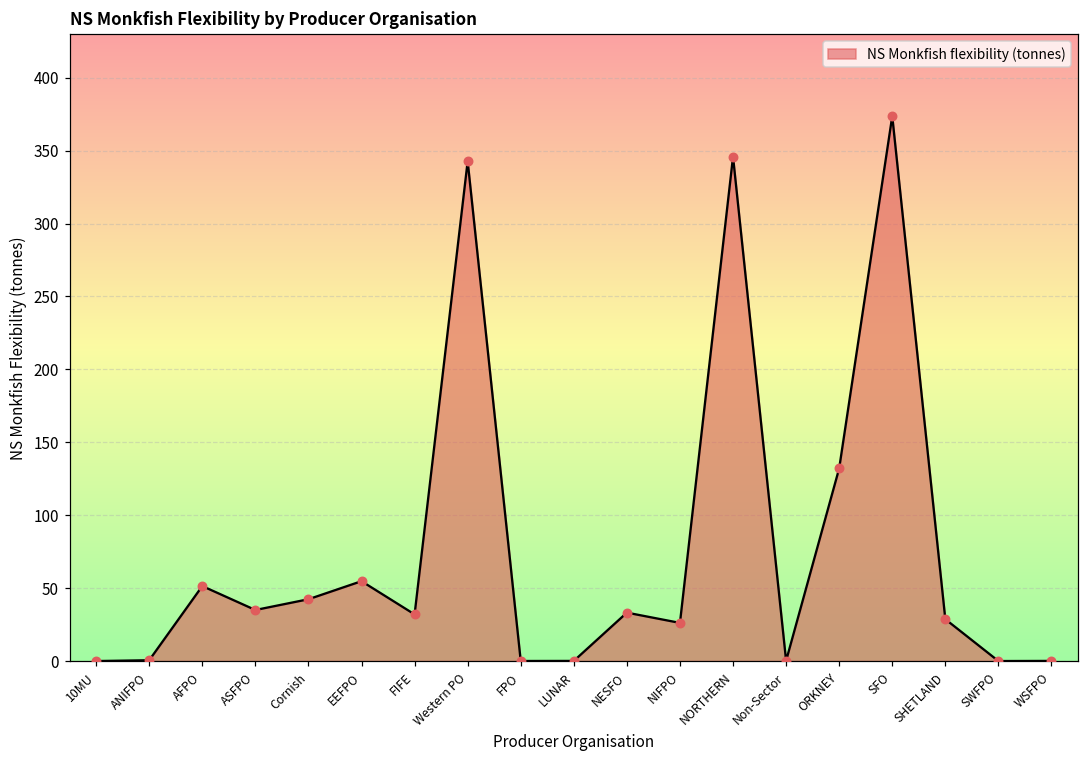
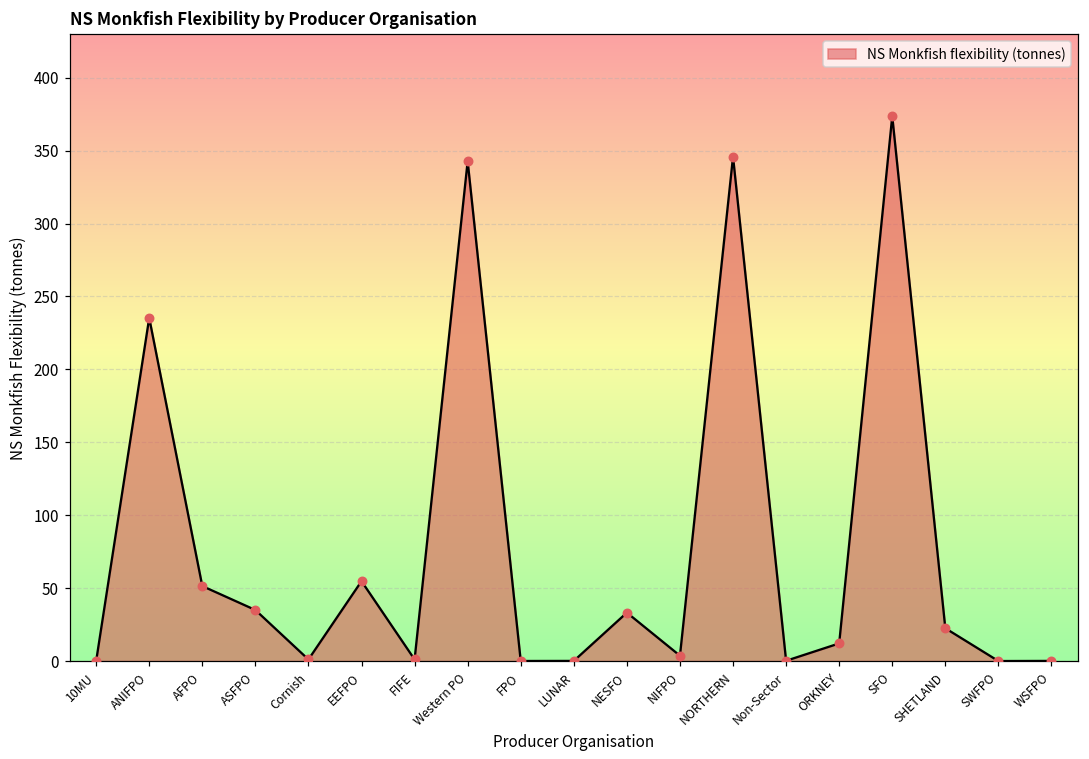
  {
    "10MU": 0,
-   "ANIFPO": 1,
+   "ANIFPO": 235,
    "AFPO": 51,
    "ASFPO": 35,
-   "Cornish": 42,
+   "Cornish": 1,
    "EEFPO": 55,
-   "FIFE": 32,
+   "FIFE": 1,
    "Western PO": 343,
    "FPO": 0,
    "LUNAR": 0,
    "NESFO": 33,
-   "NIFPO": 26,
+   "NIFPO": 4,
    "NORTHERN": 346,
    "Non-Sector": 0,
-   "ORKNEY": 132,
+   "ORKNEY": 12,
    "SFO": 374,
-   "SHETLAND": 29,
+   "SHETLAND": 23,
    "SWFPO": 0,
    "WSFPO": 0
  }
